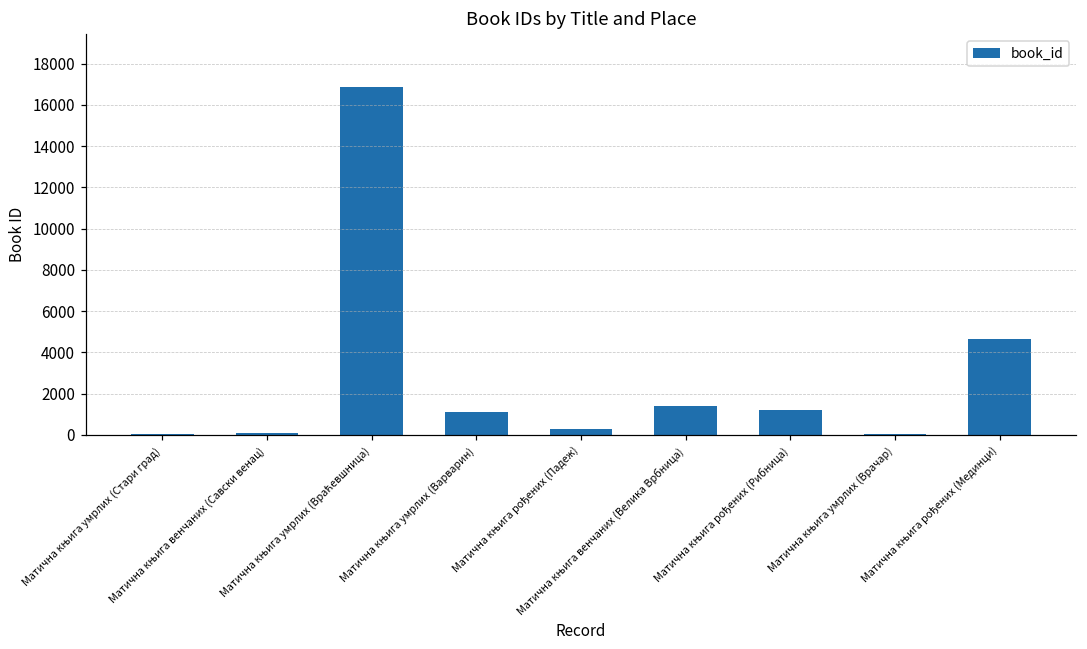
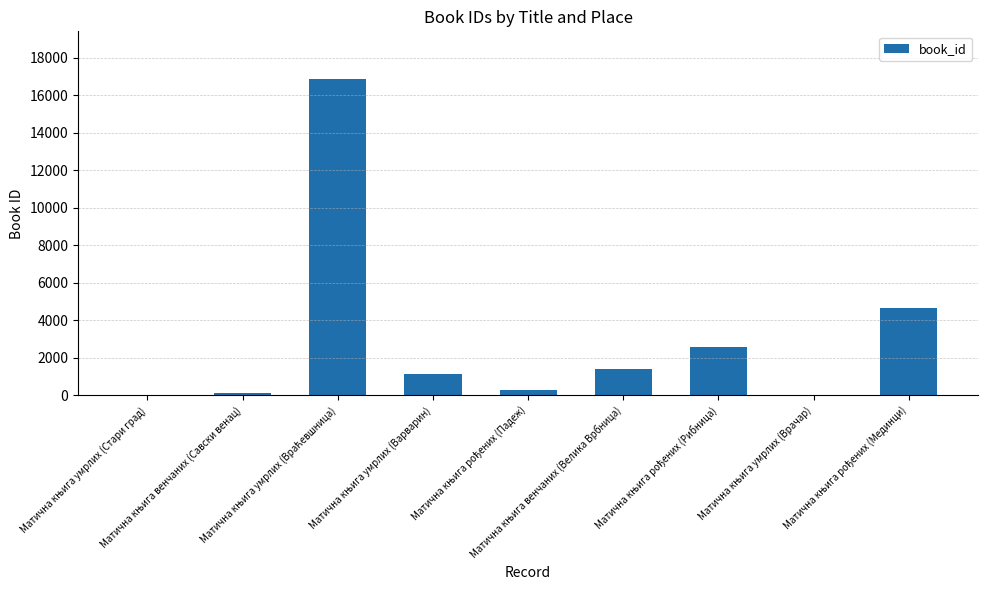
  {
    "Матична књига умрлих (Враћевшница)": 16900,
    "Матична књига умрлих (Варварин)": 1100,
    "Матична књига рођених (Падеж)": 300,
    "Матична књига венчаних (Велика Врбница)": 1400,
-   "Матична књига рођених (Рибница)": 1200,
+   "Матична књига рођених (Рибница)": 2600,
    "Матична књига рођених (Мединци)": 4700
  }
